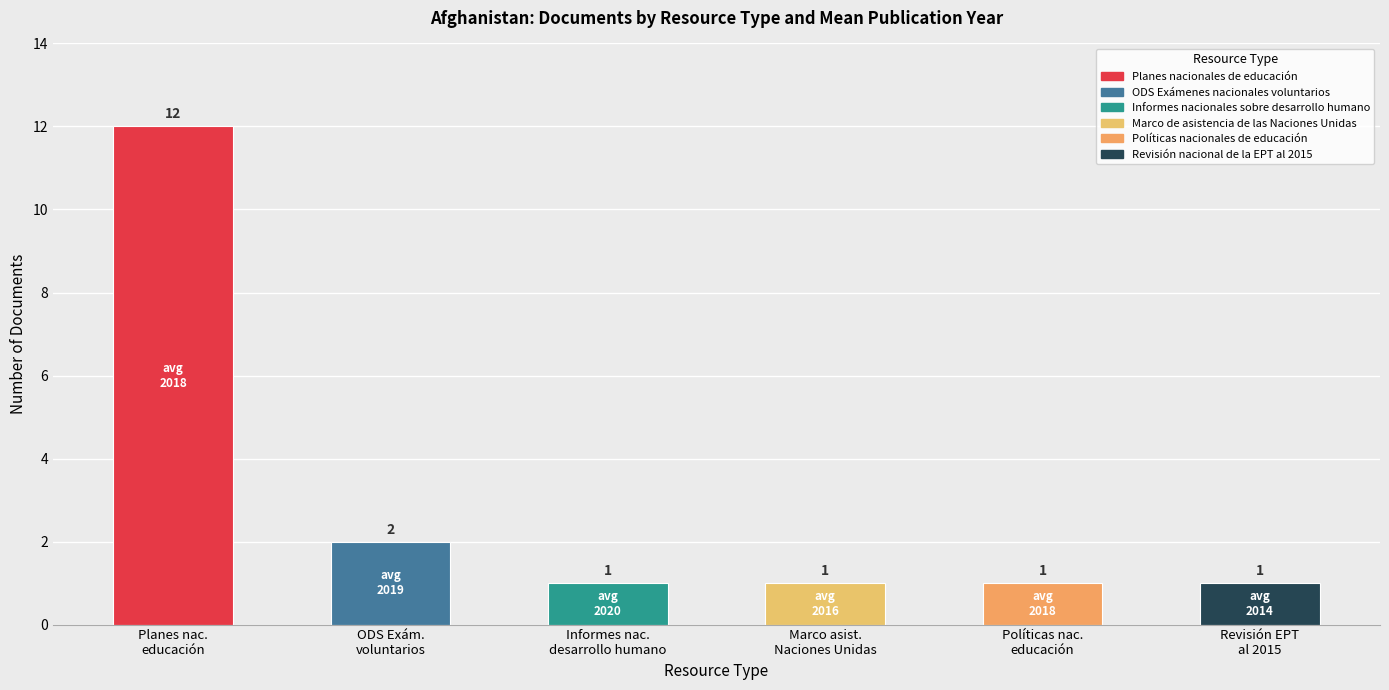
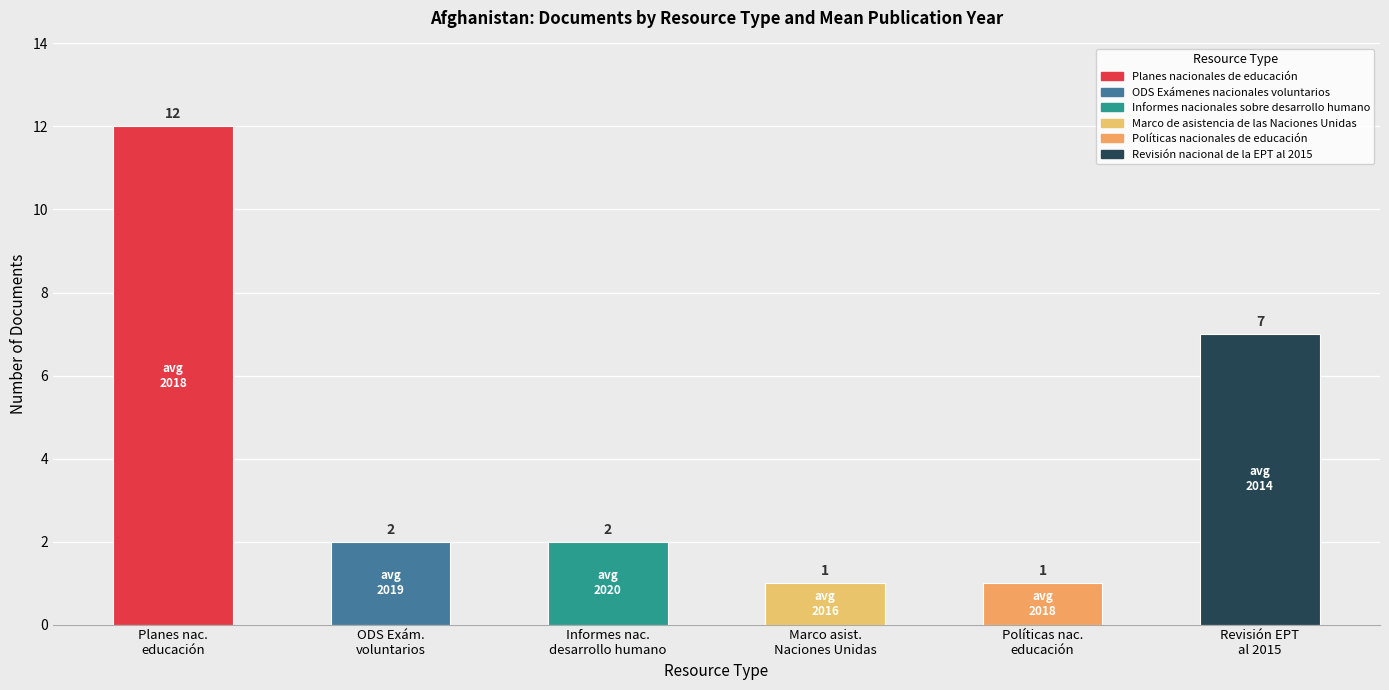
  {
    "Planes nac. educación": 12,
    "ODS Exám. voluntarios": 2,
-   "Informes nac. desarrollo humano": 1,
+   "Informes nac. desarrollo humano": 2,
    "Marco asist. Naciones Unidas": 1,
    "Políticas nac. educación": 1,
-   "Revisión EPT al 2015": 1
+   "Revisión EPT al 2015": 7
  }
